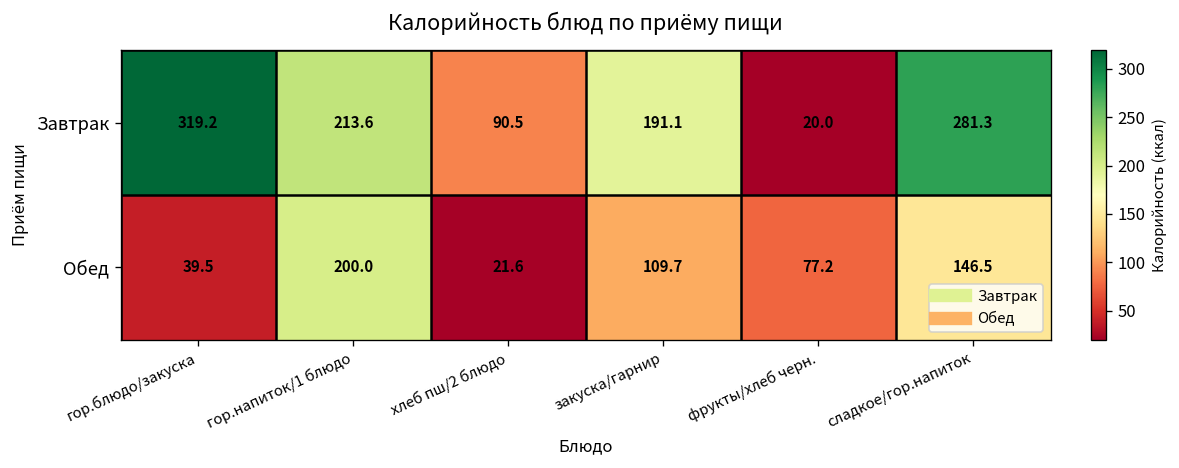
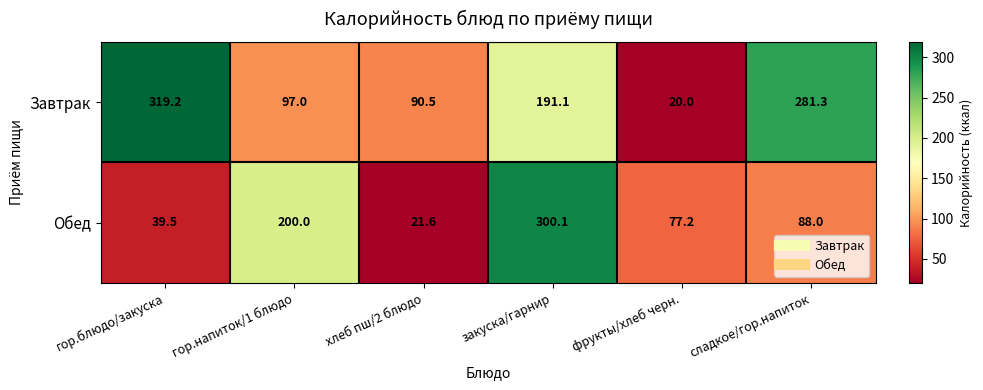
  {
    "Завтрак": {
      "гор.блюдо/закуска": 319.2,
-     "гор.напиток/1 блюдо": 213.6,
+     "гор.напиток/1 блюдо": 97.0,
      "хлеб пш/2 блюдо": 90.5,
      "закуска/гарнир": 191.1,
      "фрукты/хлеб черн.": 20.0,
      "сладкое/гор.напиток": 281.3
    },
    "Обед": {
      "гор.блюдо/закуска": 39.5,
      "гор.напиток/1 блюдо": 200.0,
      "хлеб пш/2 блюдо": 21.6,
-     "закуска/гарнир": 109.7,
+     "закуска/гарнир": 300.1,
      "фрукты/хлеб черн.": 77.2,
-     "сладкое/гор.напиток": 146.5
+     "сладкое/гор.напиток": 88.0
    }
  }
